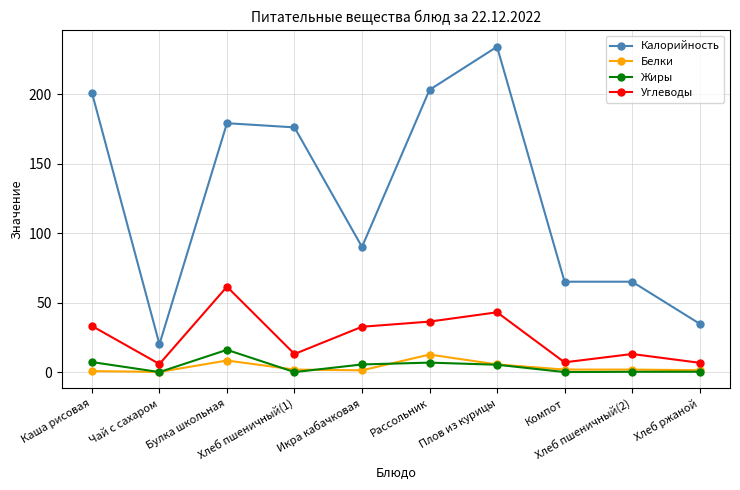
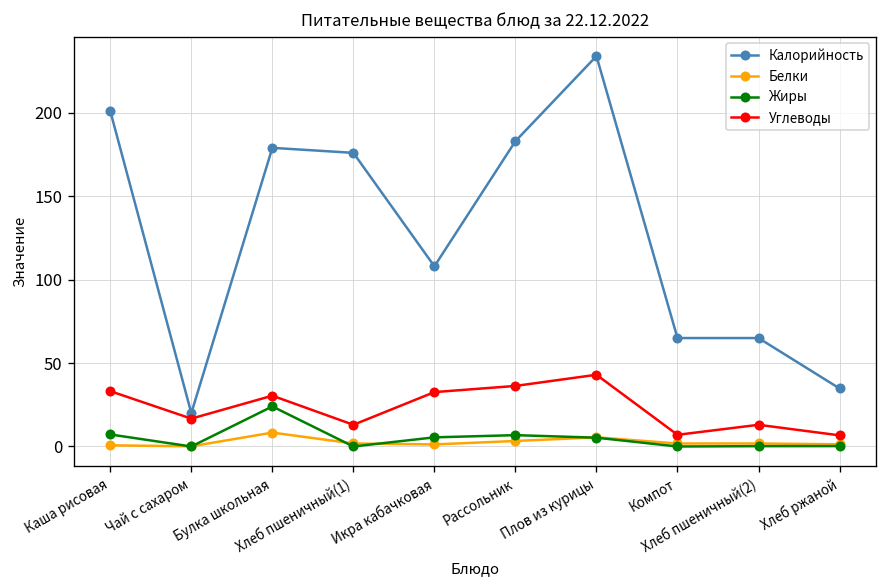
  {
    "Калорийность": {
      "Каша рисовая": 201,
      "Чай с сахаром": 20,
      "Булка школьная": 179,
      "Хлеб пшеничный(1)": 176,
-     "Икра кабачковая": 90,
-     "Рассольник": 203,
+     "Икра кабачковая": 108,
+     "Рассольник": 183,
      "Плов из курицы": 234,
      "Компот": 65,
      "Хлеб пшеничный(2)": 65,
      "Хлеб ржаной": 35
    },
    "Белки": {
      "Каша рисовая": 1,
      "Булка школьная": 8,
      "Икра кабачковая": 1,
-     "Рассольник": 13
+     "Рассольник": 3
    },
    "Жиры": {
      "Каша рисовая": 7,
-     "Булка школьная": 16,
+     "Булка школьная": 24,
      "Икра кабачковая": 5,
      "Рассольник": 7
    },
    "Углеводы": {
      "Каша рисовая": 33,
-     "Чай с сахаром": 6,
-     "Булка школьная": 61,
+     "Чай с сахаром": 17,
+     "Булка школьная": 30,
      "Хлеб пшеничный(1)": 13,
      "Икра кабачковая": 33,
      "Рассольник": 36,
      "Плов из курицы": 43,
      "Компот": 7,
      "Хлеб пшеничный(2)": 13,
      "Хлеб ржаной": 7
    }
  }
